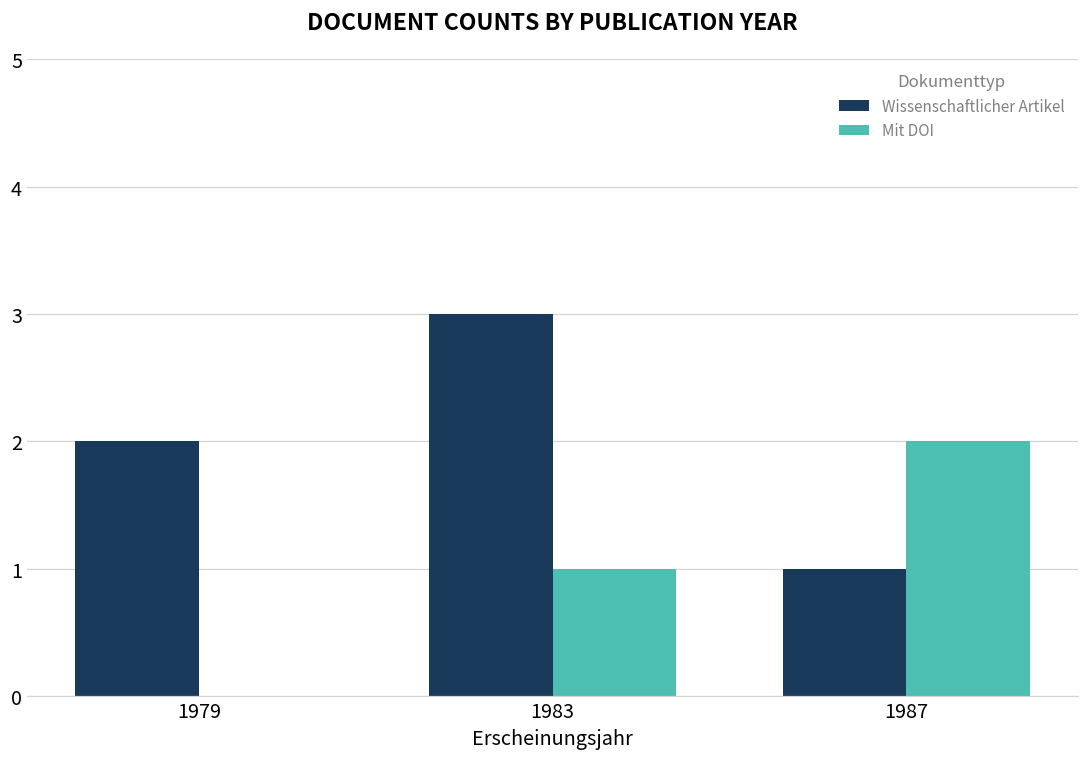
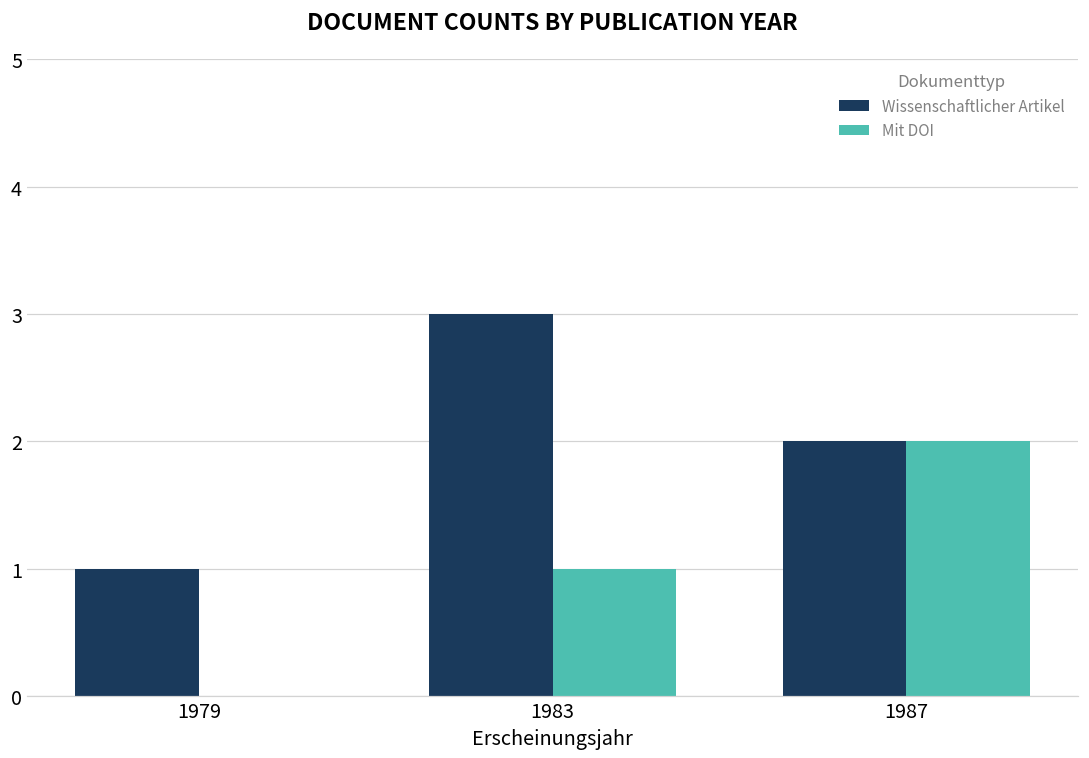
  {
    "Wissenschaftlicher Artikel": {
-     "1979": 2,
+     "1979": 1,
      "1983": 3,
-     "1987": 1
+     "1987": 2
    },
    "Mit DOI": {
      "1979": 0,
      "1983": 1,
      "1987": 2
    }
  }
